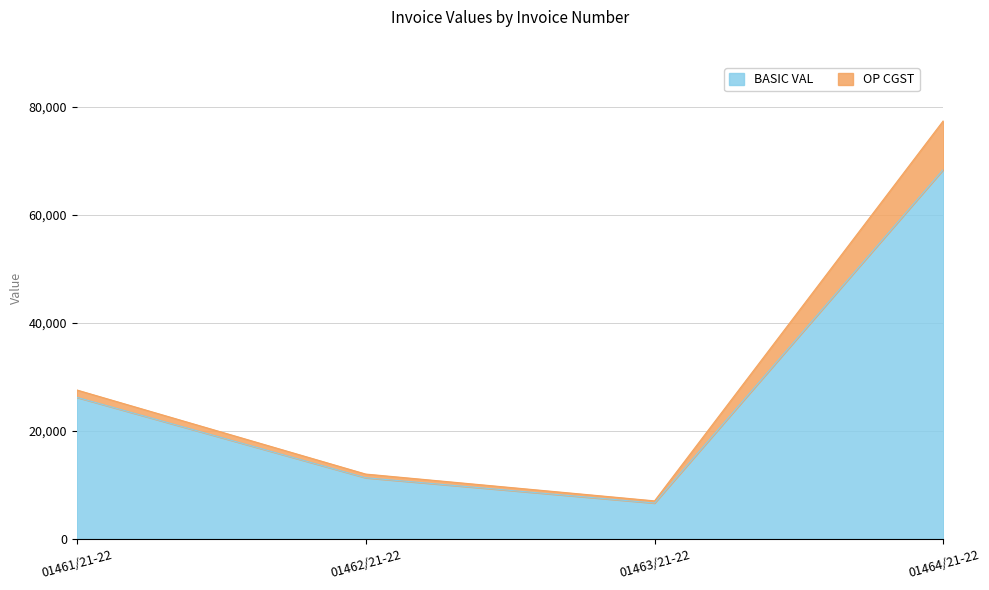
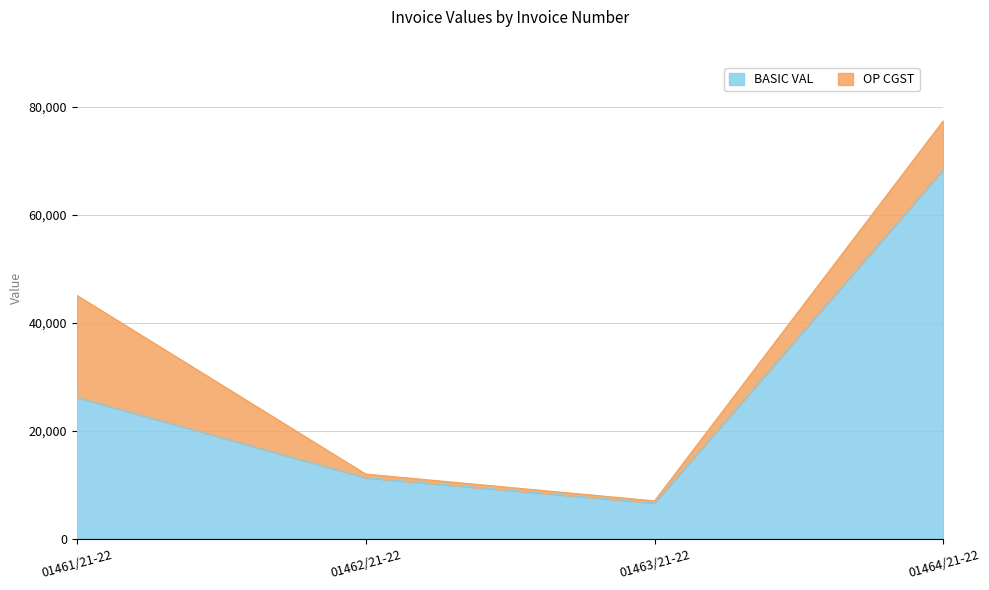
  {
    "BASIC VAL": {
      "01461/21-22": "26,000",
      "01462/21-22": "11,000",
      "01464/21-22": "68,000"
    },
    "OP CGST": {
-     "01461/21-22": "1,000",
+     "01461/21-22": "19,000",
      "01462/21-22": "1,000",
      "01464/21-22": "9,000"
    }
  }
